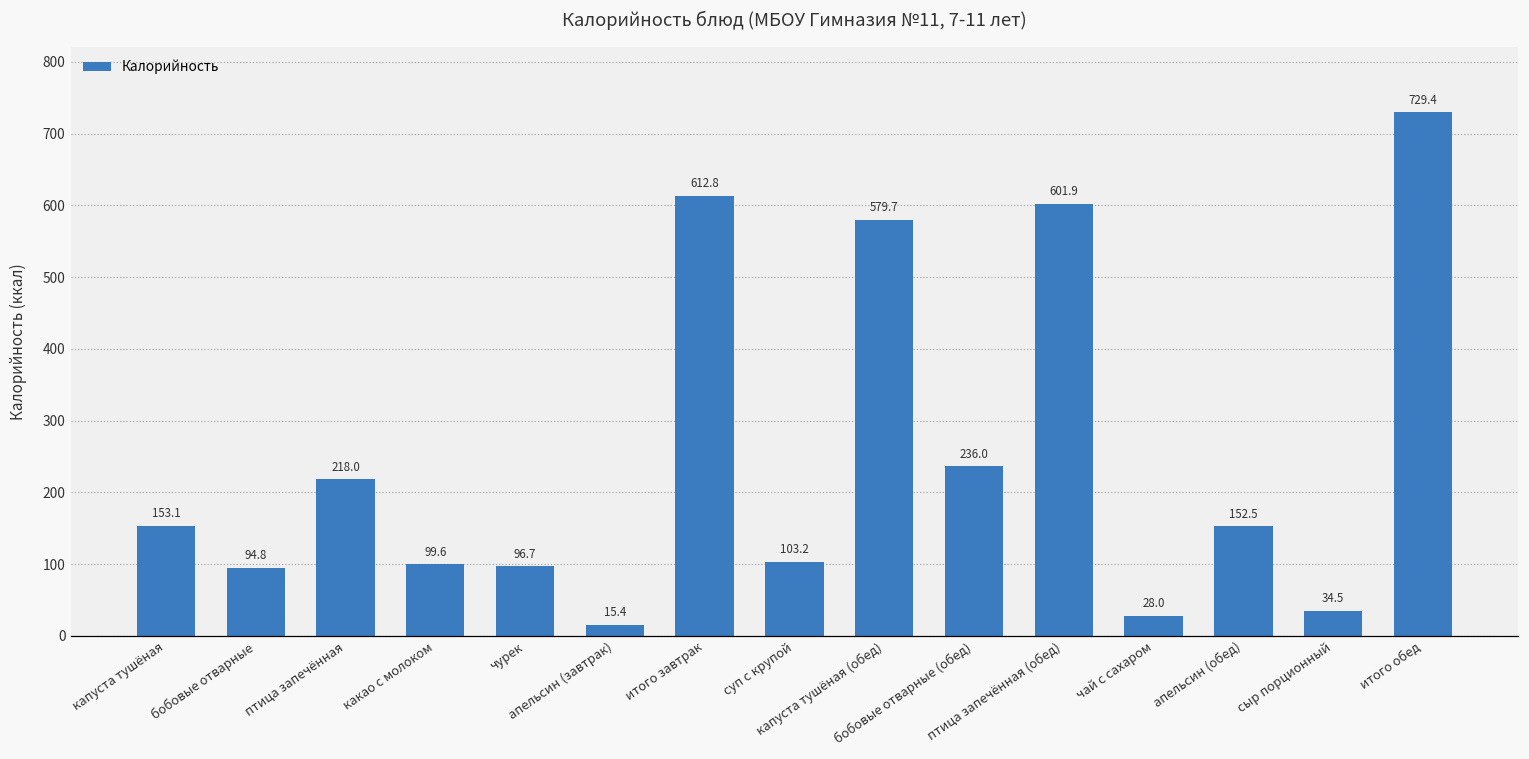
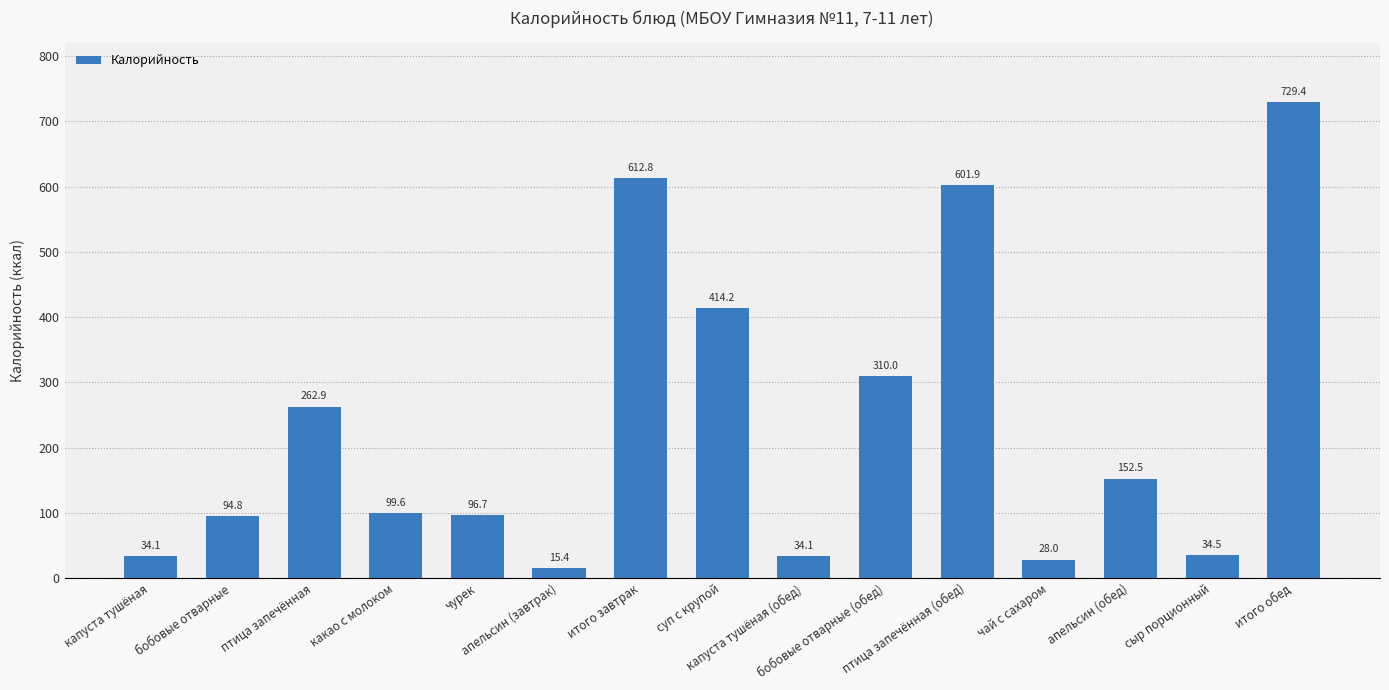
  {
-   "капуста тушёная": 153.1,
+   "капуста тушёная": 34.1,
    "бобовые отварные": 94.8,
-   "птица запечённая": 218.0,
+   "птица запечённая": 262.9,
    "какао с молоком": 99.6,
    "чурек": 96.7,
    "апельсин (завтрак)": 15.4,
    "итого завтрак": 612.8,
-   "суп с крупой": 103.2,
-   "капуста тушёная (обед)": 579.7,
-   "бобовые отварные (обед)": 236.0,
+   "суп с крупой": 414.2,
+   "капуста тушёная (обед)": 34.1,
+   "бобовые отварные (обед)": 310.0,
    "птица запечённая (обед)": 601.9,
    "чай с сахаром": 28.0,
    "апельсин (обед)": 152.5,
    "сыр порционный": 34.5,
    "итого обед": 729.4
  }
